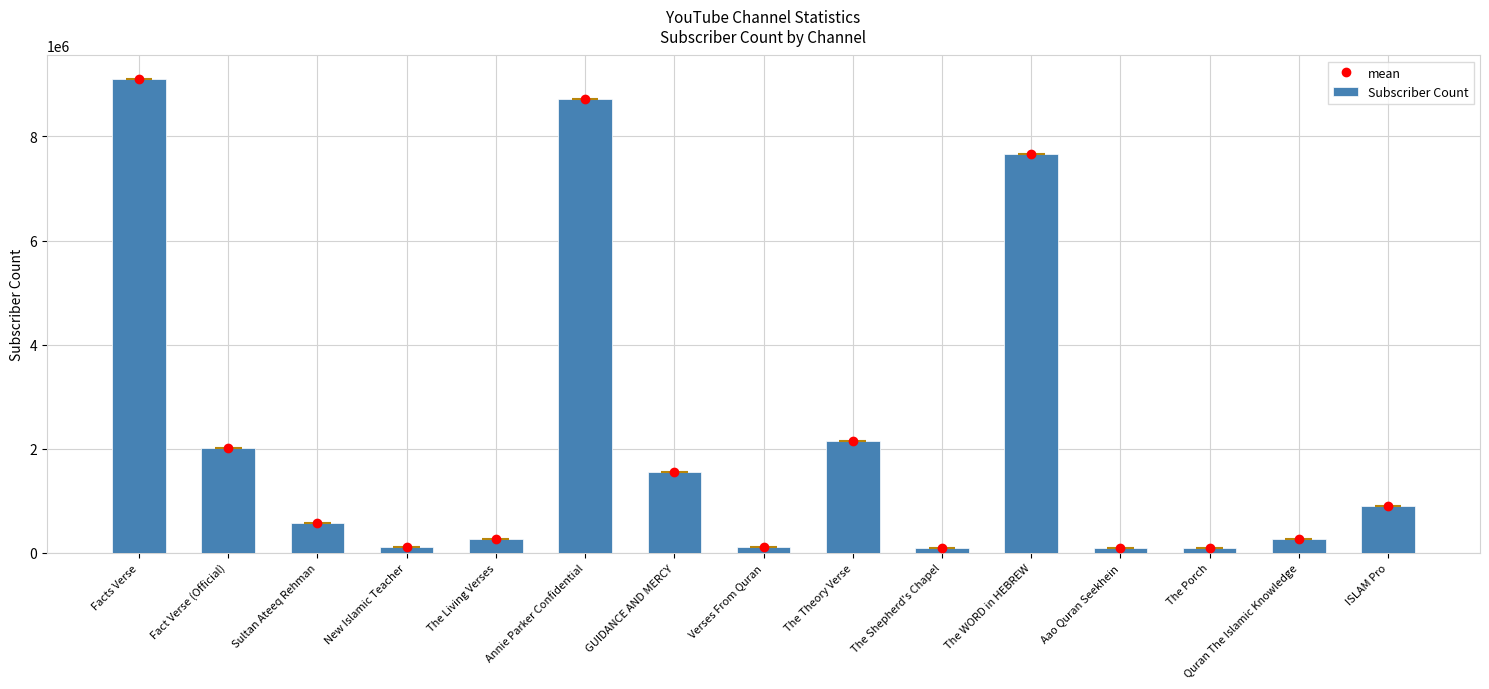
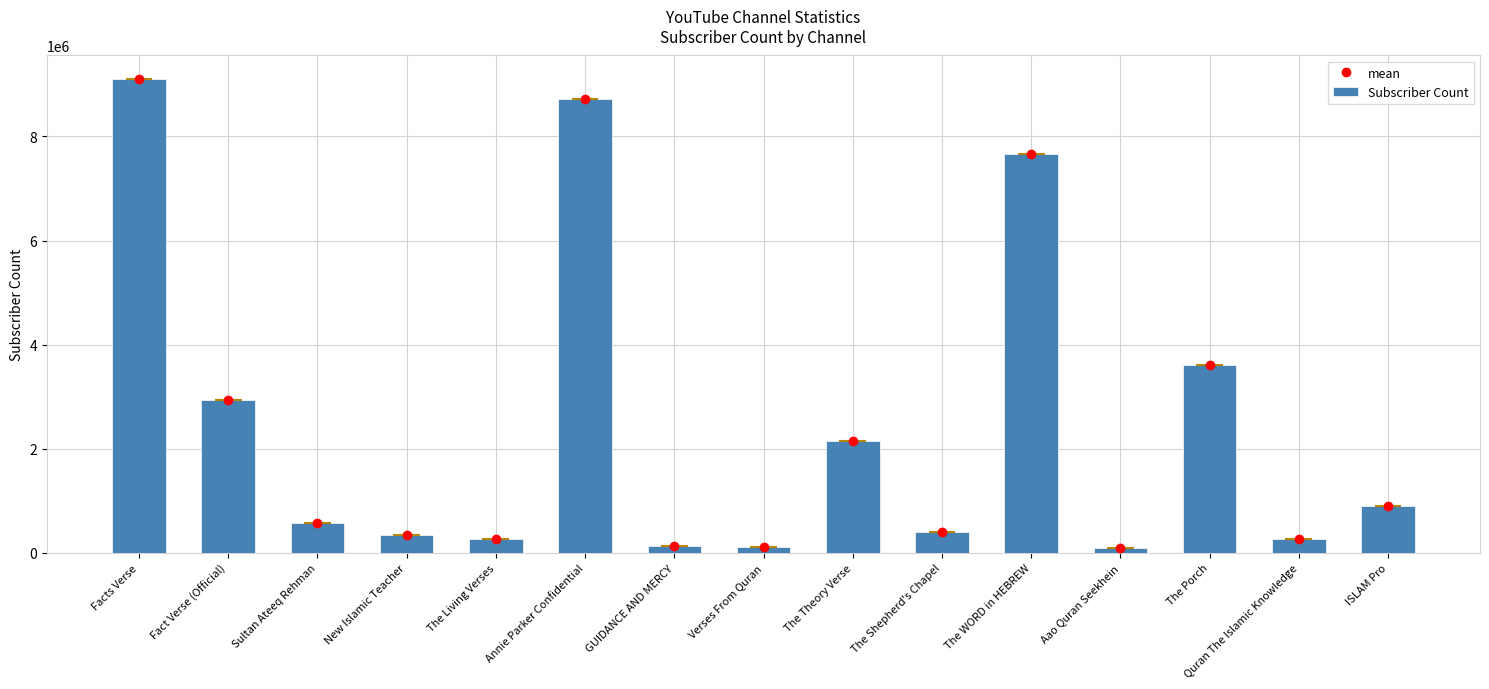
  {
    "Subscriber Count": {
      "Facts Verse": 9100000,
-     "Fact Verse (Official)": 2000000,
+     "Fact Verse (Official)": 2900000,
      "Sultan Ateeq Rehman": 600000,
-     "New Islamic Teacher": 100000,
+     "New Islamic Teacher": 300000,
      "The Living Verses": 300000,
      "Annie Parker Confidential": 8700000,
-     "GUIDANCE AND MERCY": 1600000,
+     "GUIDANCE AND MERCY": 100000,
      "Verses From Quran": 100000,
      "The Theory Verse": 2100000,
-     "The Shepherd's Chapel": 100000,
+     "The Shepherd's Chapel": 400000,
      "The WORD in HEBREW": 7700000,
      "Aao Quran Seekhein": 100000,
-     "The Porch": 100000,
+     "The Porch": 3600000,
      "Quran The Islamic Knowledge": 300000,
      "ISLAM Pro": 900000
    }
  }
